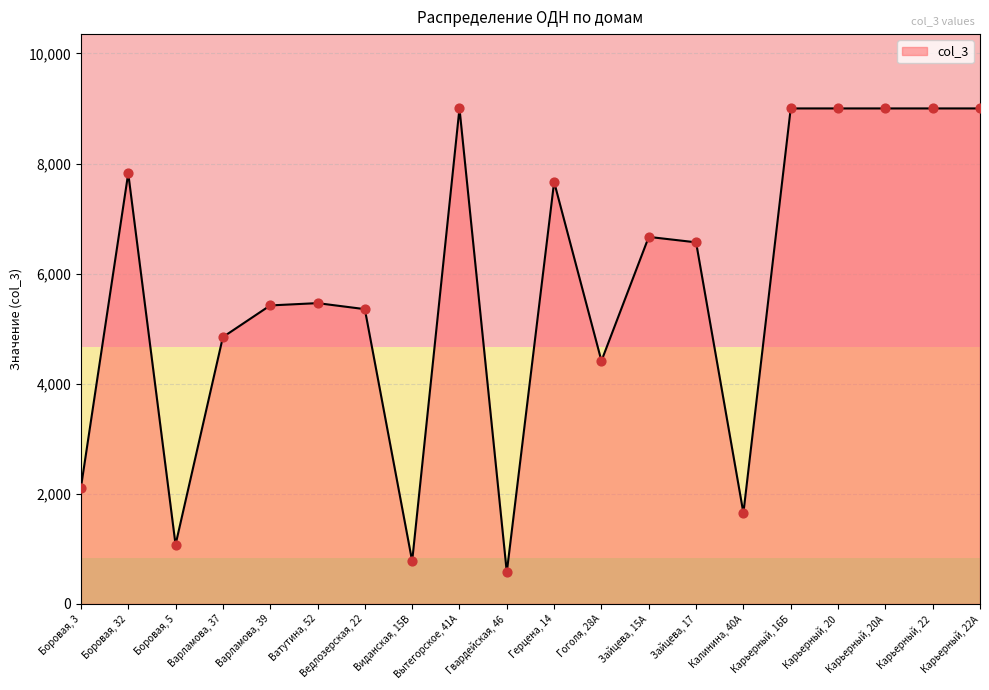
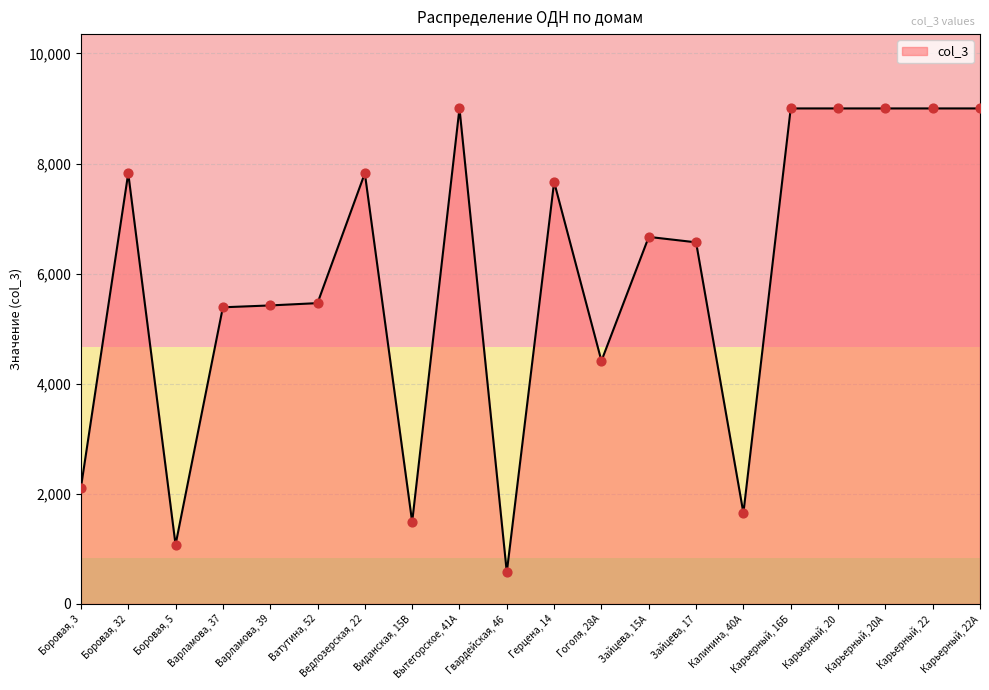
  {
    "Боровая, 3": "2,100",
    "Боровая, 32": "7,800",
    "Боровая, 5": "1,100",
-   "Варламова, 37": "4,800",
+   "Варламова, 37": "5,400",
    "Варламова, 39": "5,400",
    "Ватутина, 52": "5,500",
-   "Ведлозерская, 22": "5,400",
-   "Виданская, 15В": "800",
+   "Ведлозерская, 22": "7,800",
+   "Виданская, 15В": "1,500",
    "Вытегорское, 41А": "9,000",
    "Гвардейская, 46": "600",
    "Герцена, 14": "7,700",
    "Гоголя, 28А": "4,400",
    "Зайцева, 15А": "6,700",
    "Зайцева, 17": "6,600",
    "Калинина, 40А": "1,700",
    "Карьерный, 16Б": "9,000",
    "Карьерный, 20": "9,000",
    "Карьерный, 20А": "9,000",
    "Карьерный, 22": "9,000",
    "Карьерный, 22А": "9,000"
  }
